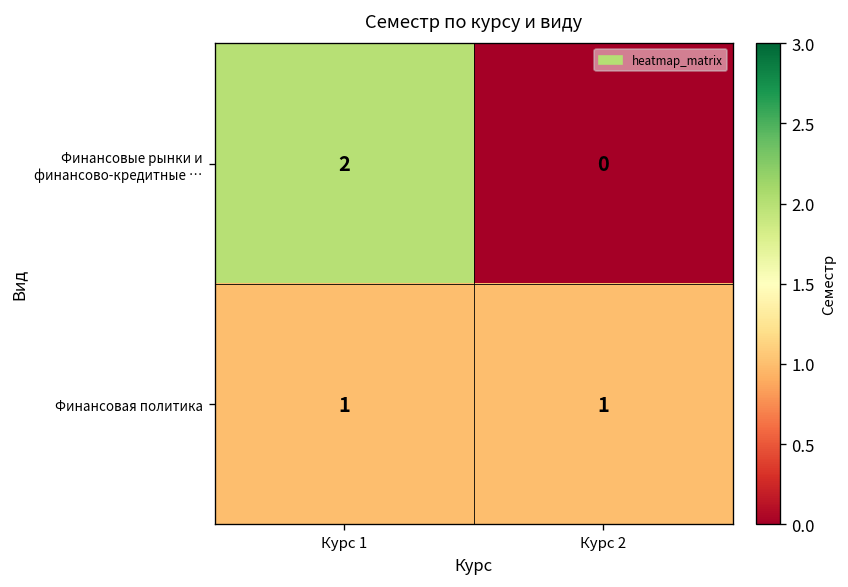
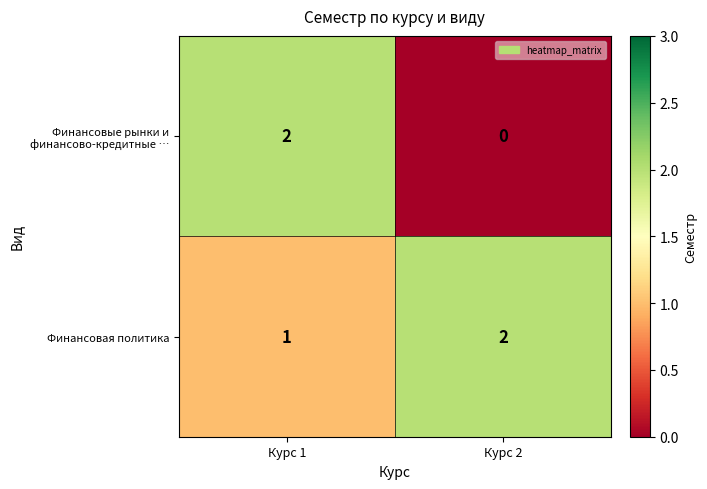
  {
    "Финансовые рынки и финансово-кредитные …": {
      "Курс 1": 2,
      "Курс 2": 0
    },
    "Финансовая политика": {
      "Курс 1": 1,
-     "Курс 2": 1
+     "Курс 2": 2
    }
  }
